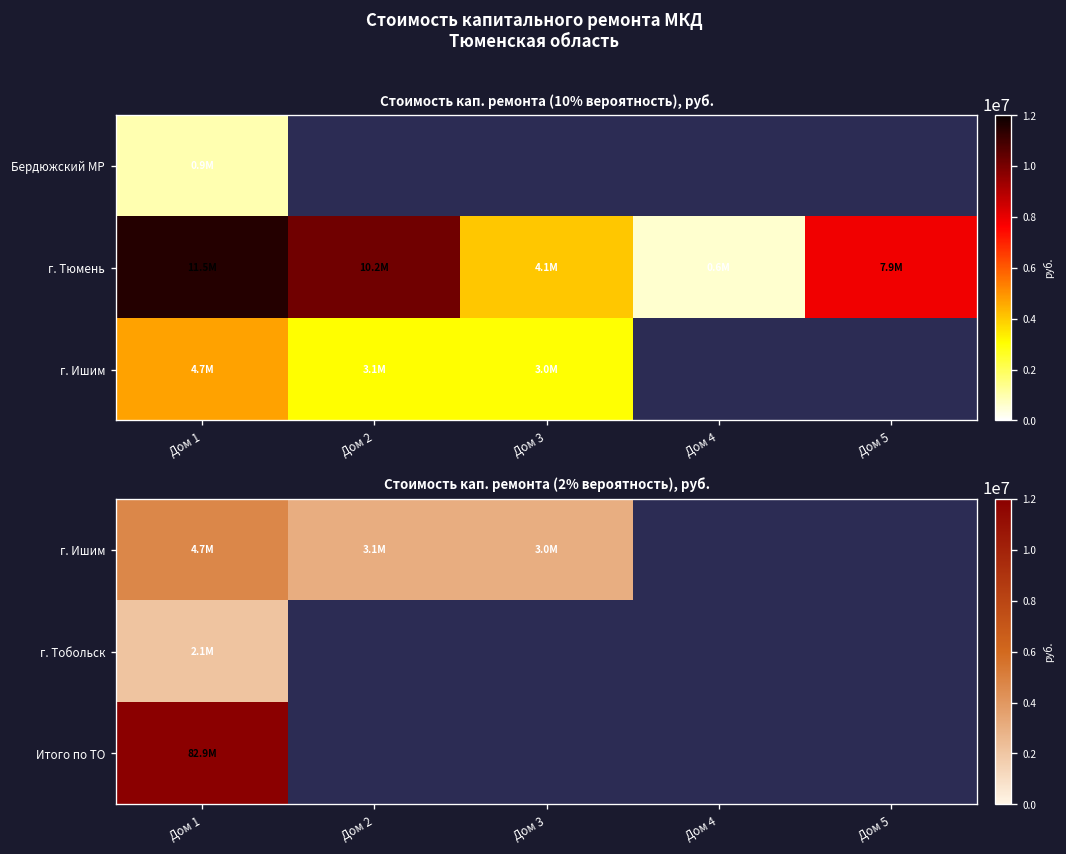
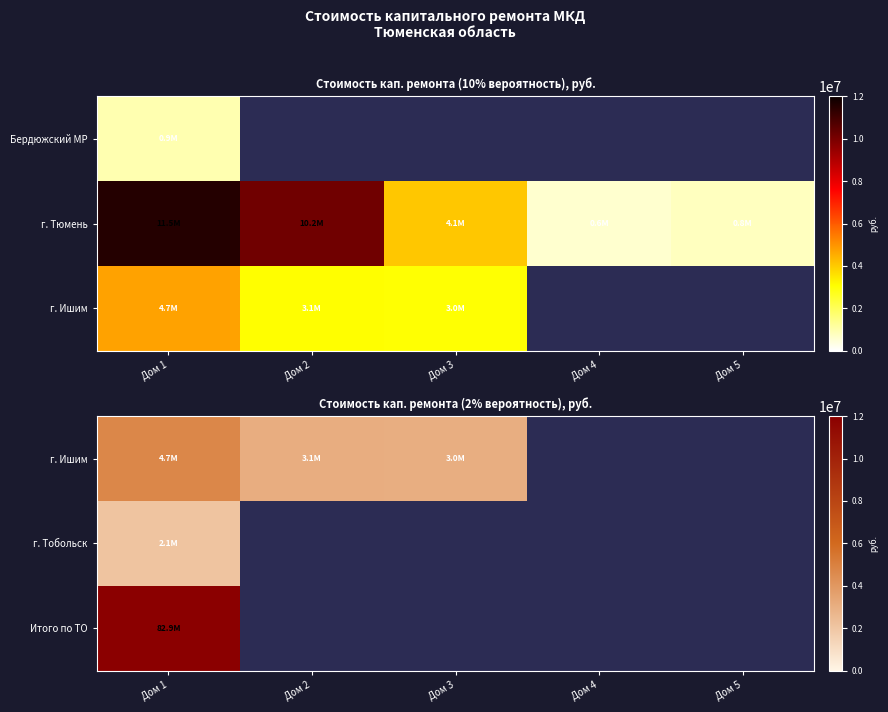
  {
    "Стоимость кап. ремонта (10% вероятность), руб.": {
      "Бердюжский МР": {
        "Дом 1": "0.9M"
      },
      "г. Тюмень": {
        "Дом 2": "10.2M",
        "Дом 3": "4.1M",
        "Дом 4": "0.6M",
-       "Дом 5": "7.9M"
+       "Дом 5": "0.8M"
      },
      "г. Ишим": {
        "Дом 1": "4.7M",
        "Дом 2": "3.1M",
        "Дом 3": "3.0M"
      }
    },
    "Стоимость кап. ремонта (2% вероятность), руб.": {
      "г. Ишим": {
        "Дом 1": "4.7M",
        "Дом 2": "3.1M",
        "Дом 3": "3.0M"
      },
      "г. Тобольск": {
        "Дом 1": "2.1M"
      },
      "Итого по ТО": {
        "Дом 1": "82.9M"
      }
    }
  }
